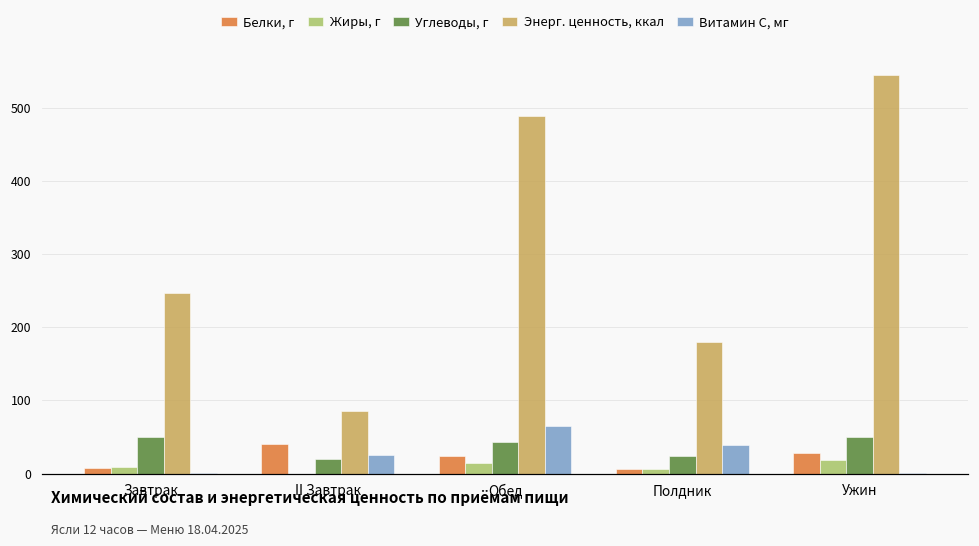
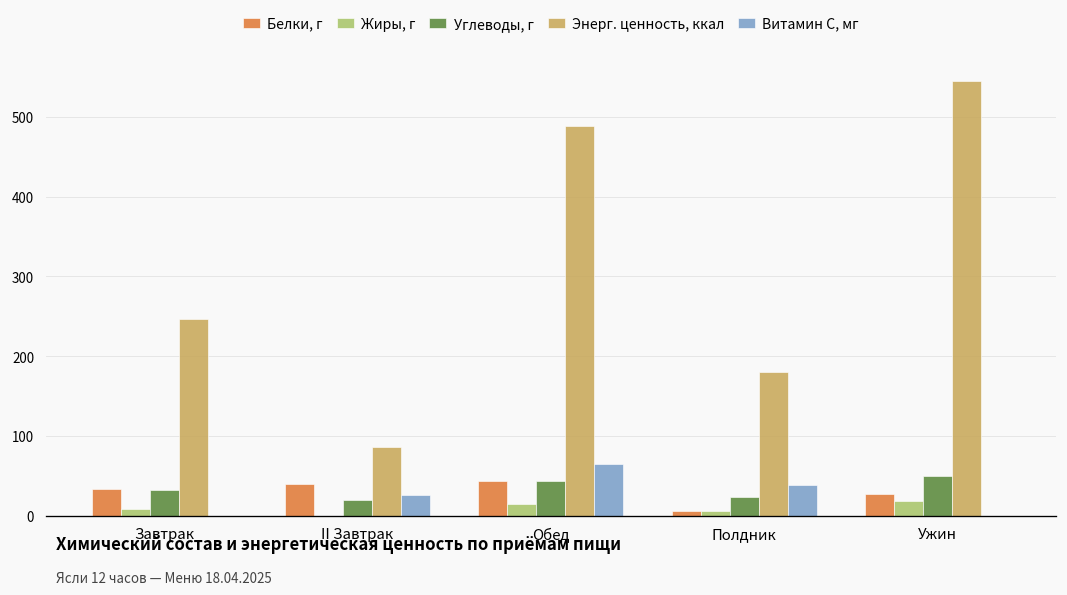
  {
    "Белки, г": {
-     "Завтрак": 10,
+     "Завтрак": 30,
      "II Завтрак": 40,
-     "Обед": 20,
+     "Обед": 40,
      "Полдник": 10,
      "Ужин": 30
    },
    "Углеводы, г": {
-     "Завтрак": 50,
+     "Завтрак": 30,
      "II Завтрак": 20,
      "Обед": 40,
      "Полдник": 20,
      "Ужин": 50
    },
    "Витамин С, мг": {
      "II Завтрак": 30,
      "Обед": 60,
      "Полдник": 40
    }
  }
